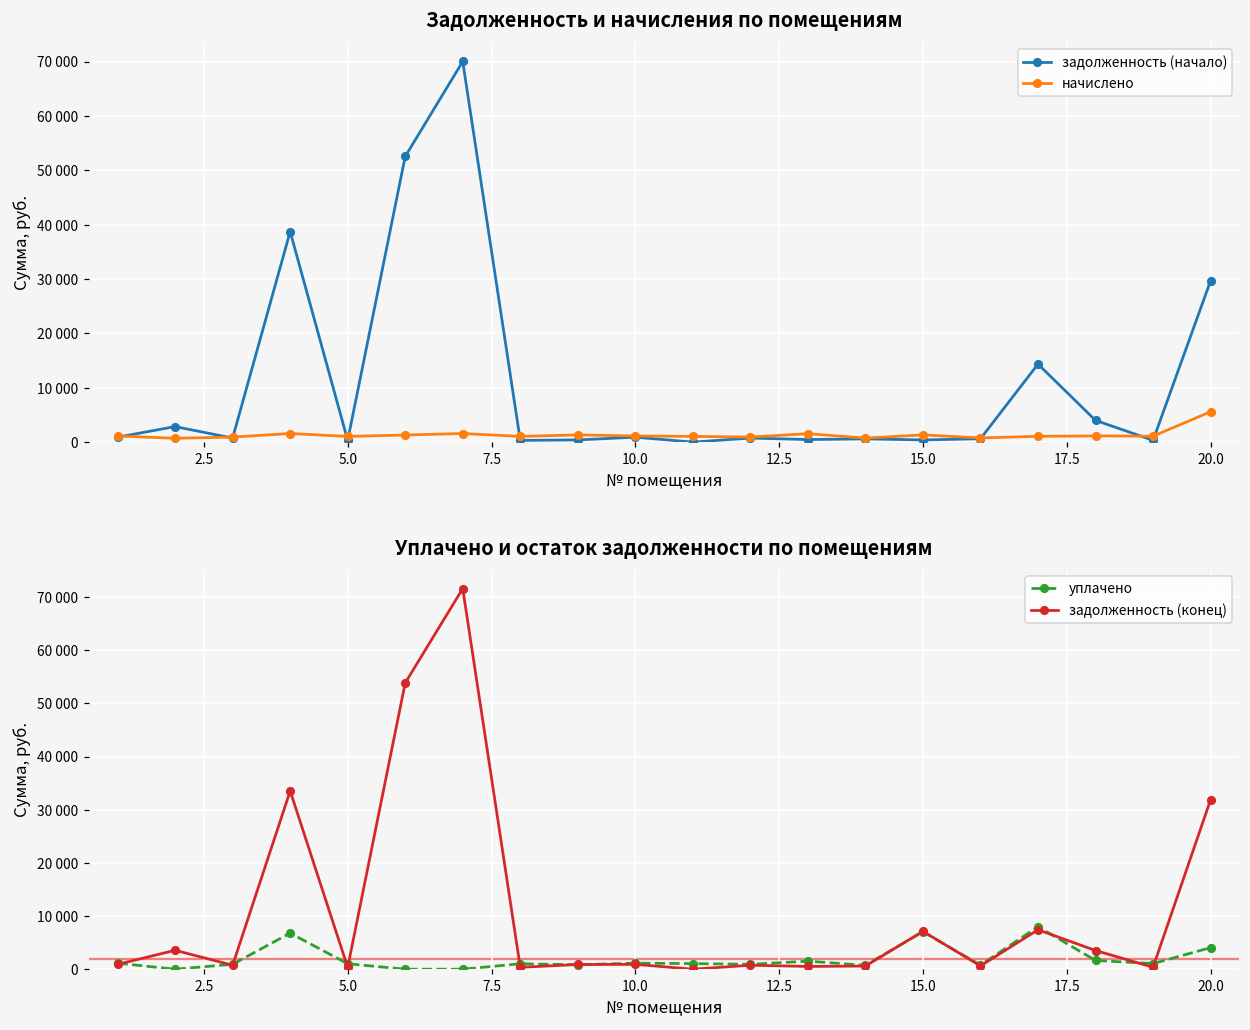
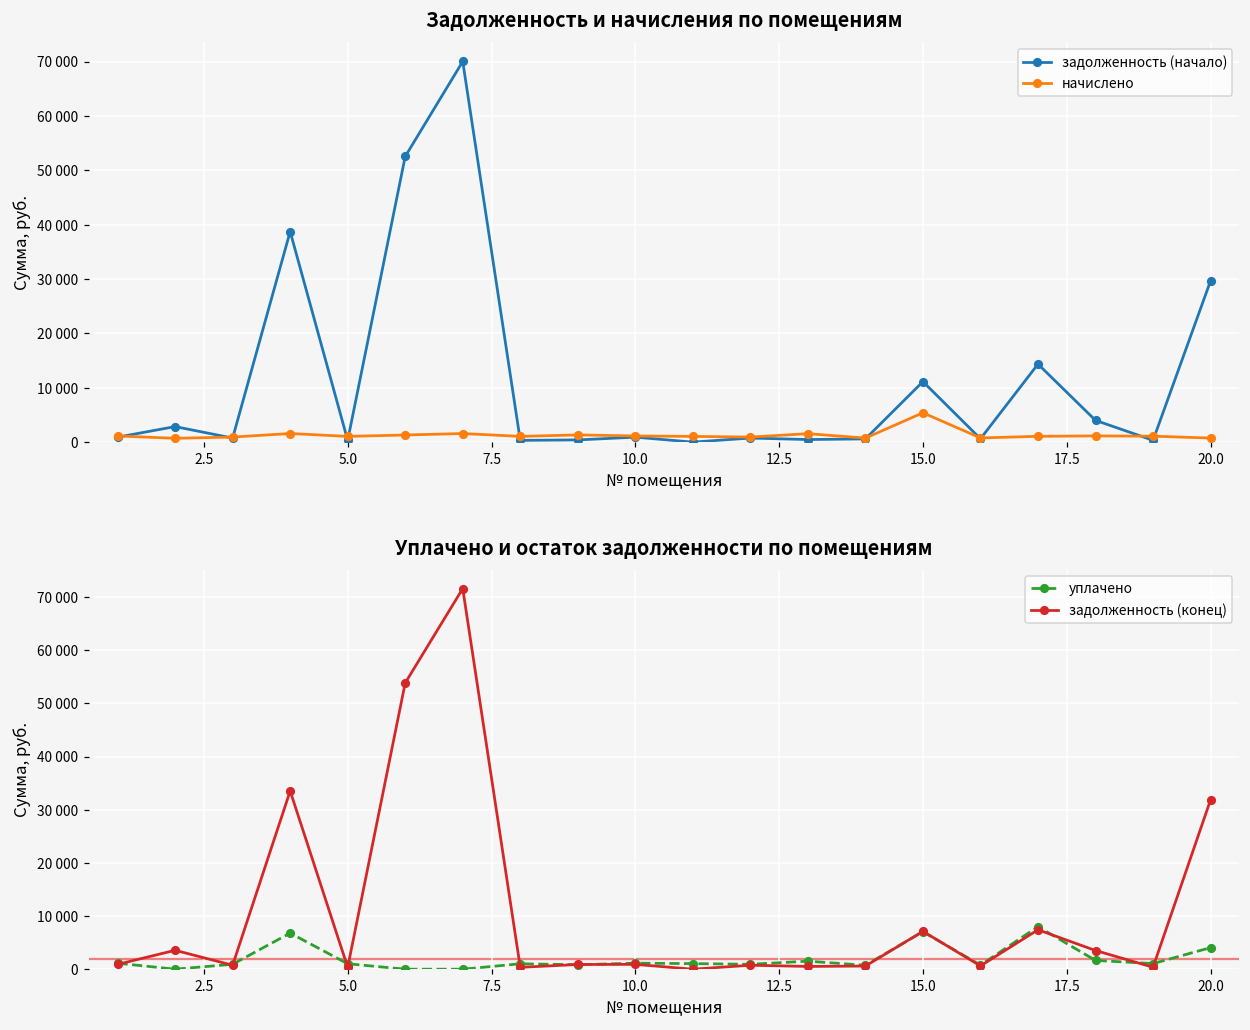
  {
    "Задолженность и начисления по помещениям": {
      "задолженность (начало)": {
        "5.0": 0,
-       "15.0": 0,
+       "15.0": 11000,
        "20.0": 30000
      },
      "начислено": {
        "5.0": 1000,
-       "15.0": 1000,
-       "20.0": 6000
+       "15.0": 5000,
+       "20.0": 1000
      }
    },
    "Уплачено и остаток задолженности по помещениям": {
      "уплачено": {
        "5.0": 1000,
        "20.0": 4000
      },
      "задолженность (конец)": {
        "5.0": 0,
        "20.0": 32000
      }
    }
  }
